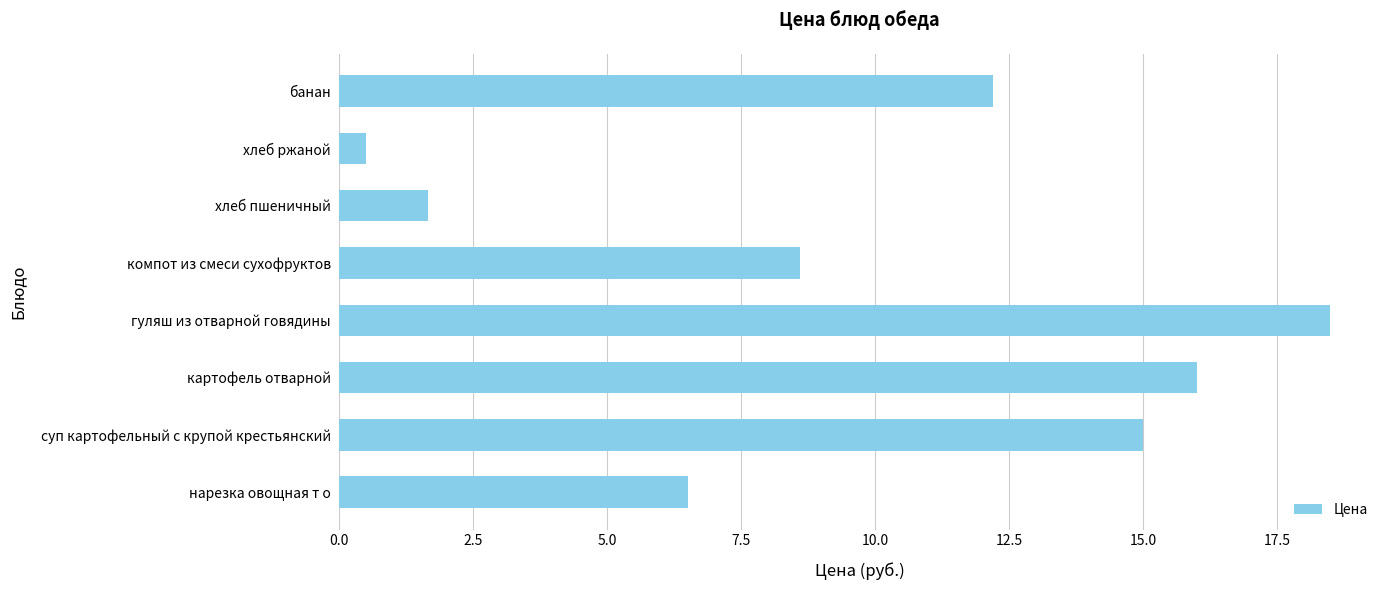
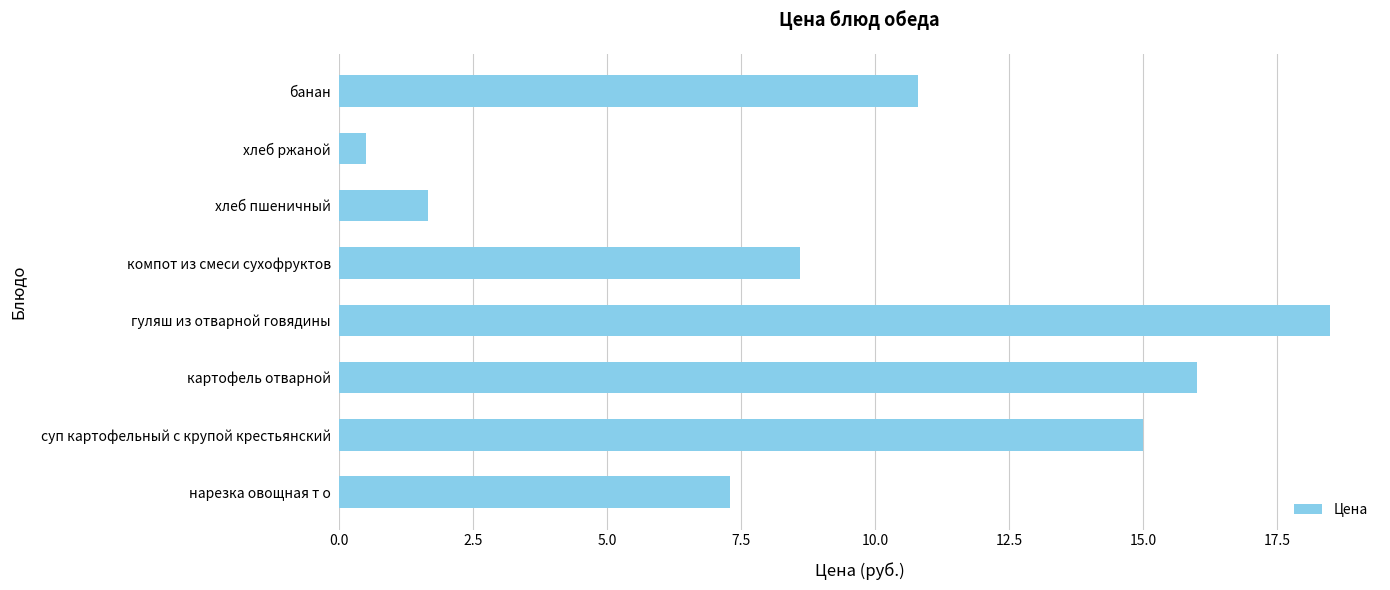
  {
-   "банан": 12.2,
+   "банан": 10.8,
    "хлеб ржаной": 0.5,
    "хлеб пшеничный": 1.7,
    "компот из смеси сухофруктов": 8.6,
    "гуляш из отварной говядины": 18.5,
    "картофель отварной": 16.0,
    "суп картофельный с крупой крестьянский": 15.0,
-   "нарезка овощная т о": 6.5
+   "нарезка овощная т о": 7.3
  }
